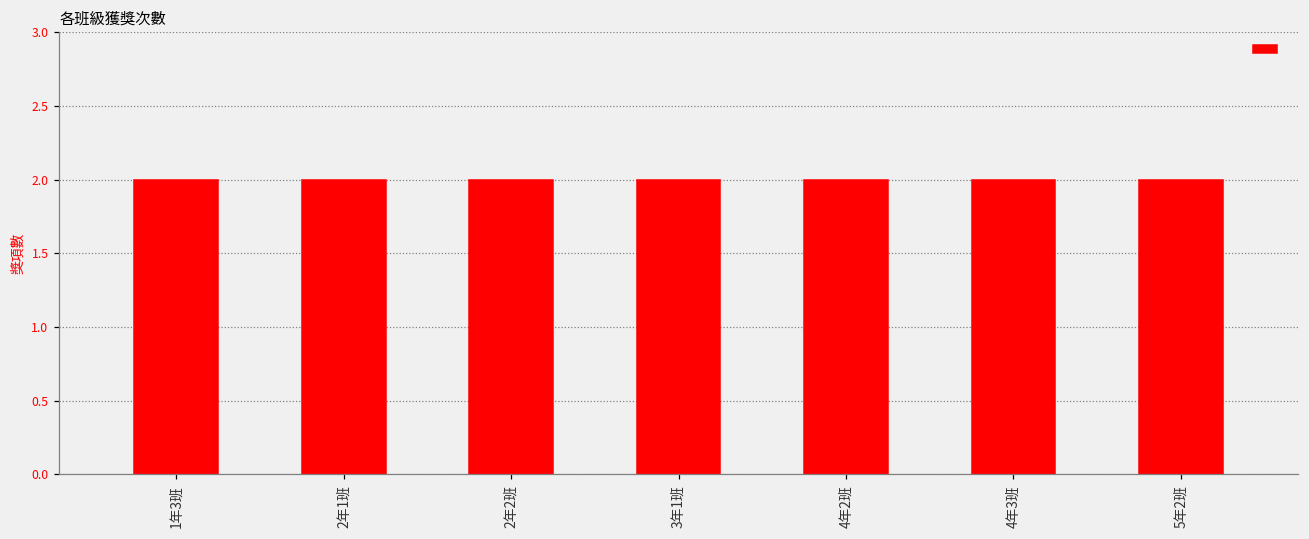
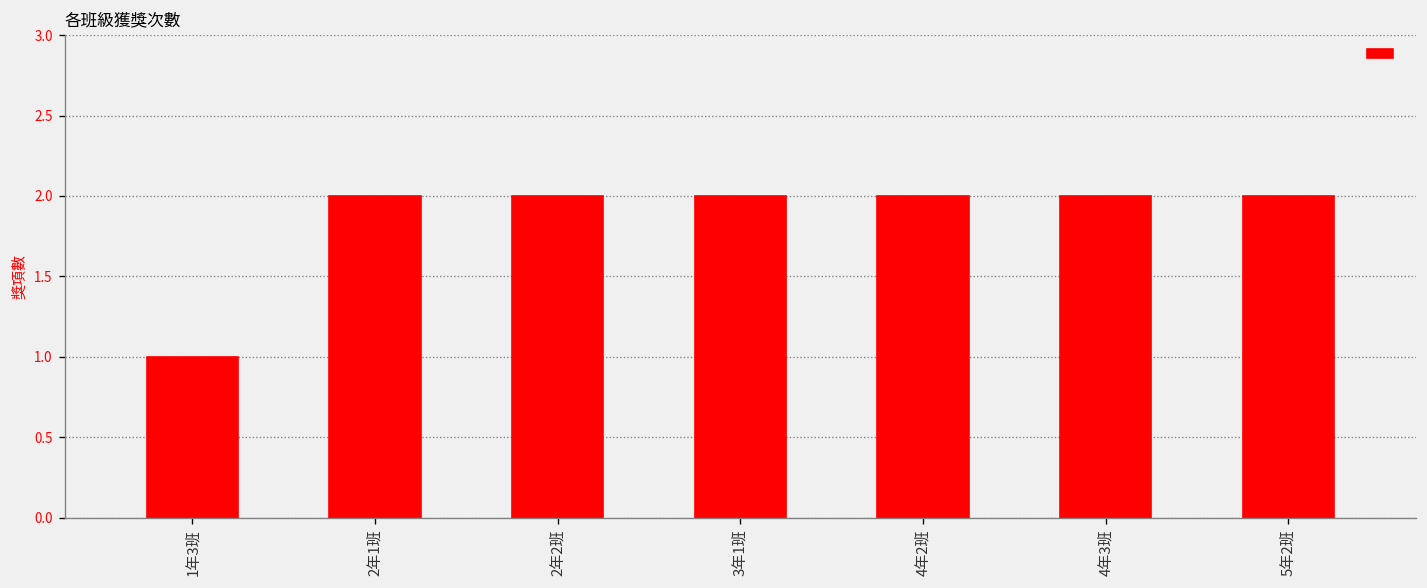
  {
-   "1年3班": 2,
+   "1年3班": 1,
    "2年1班": 2,
    "2年2班": 2,
    "3年1班": 2,
    "4年2班": 2,
    "4年3班": 2,
    "5年2班": 2
  }
